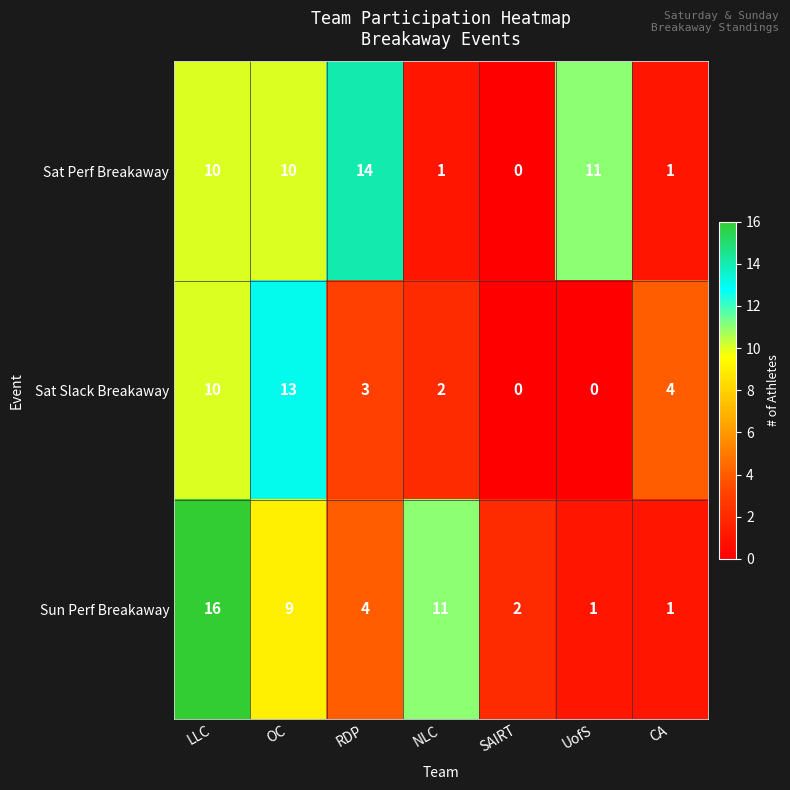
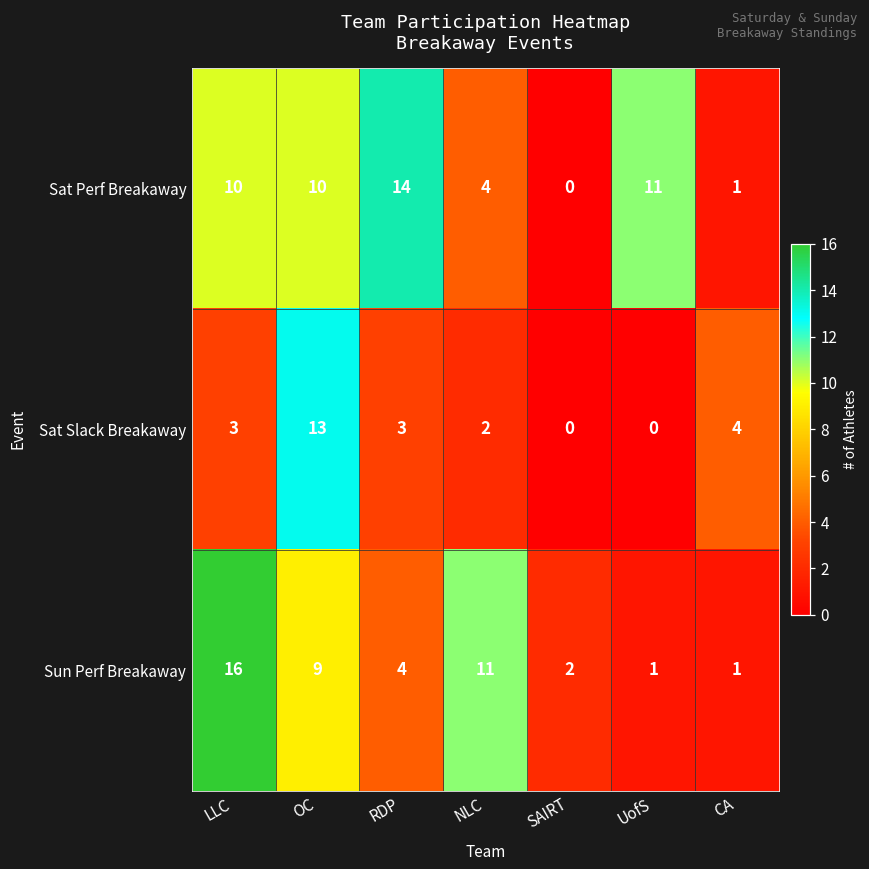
  {
    "Sat Perf Breakaway": {
      "LLC": 10,
      "OC": 10,
      "RDP": 14,
-     "NLC": 1,
+     "NLC": 4,
      "SAIRT": 0,
      "UofS": 11,
      "CA": 1
    },
    "Sat Slack Breakaway": {
-     "LLC": 10,
+     "LLC": 3,
      "OC": 13,
      "RDP": 3,
      "NLC": 2,
      "SAIRT": 0,
      "UofS": 0,
      "CA": 4
    },
    "Sun Perf Breakaway": {
      "LLC": 16,
      "OC": 9,
      "RDP": 4,
      "NLC": 11,
      "SAIRT": 2,
      "UofS": 1,
      "CA": 1
    }
  }
